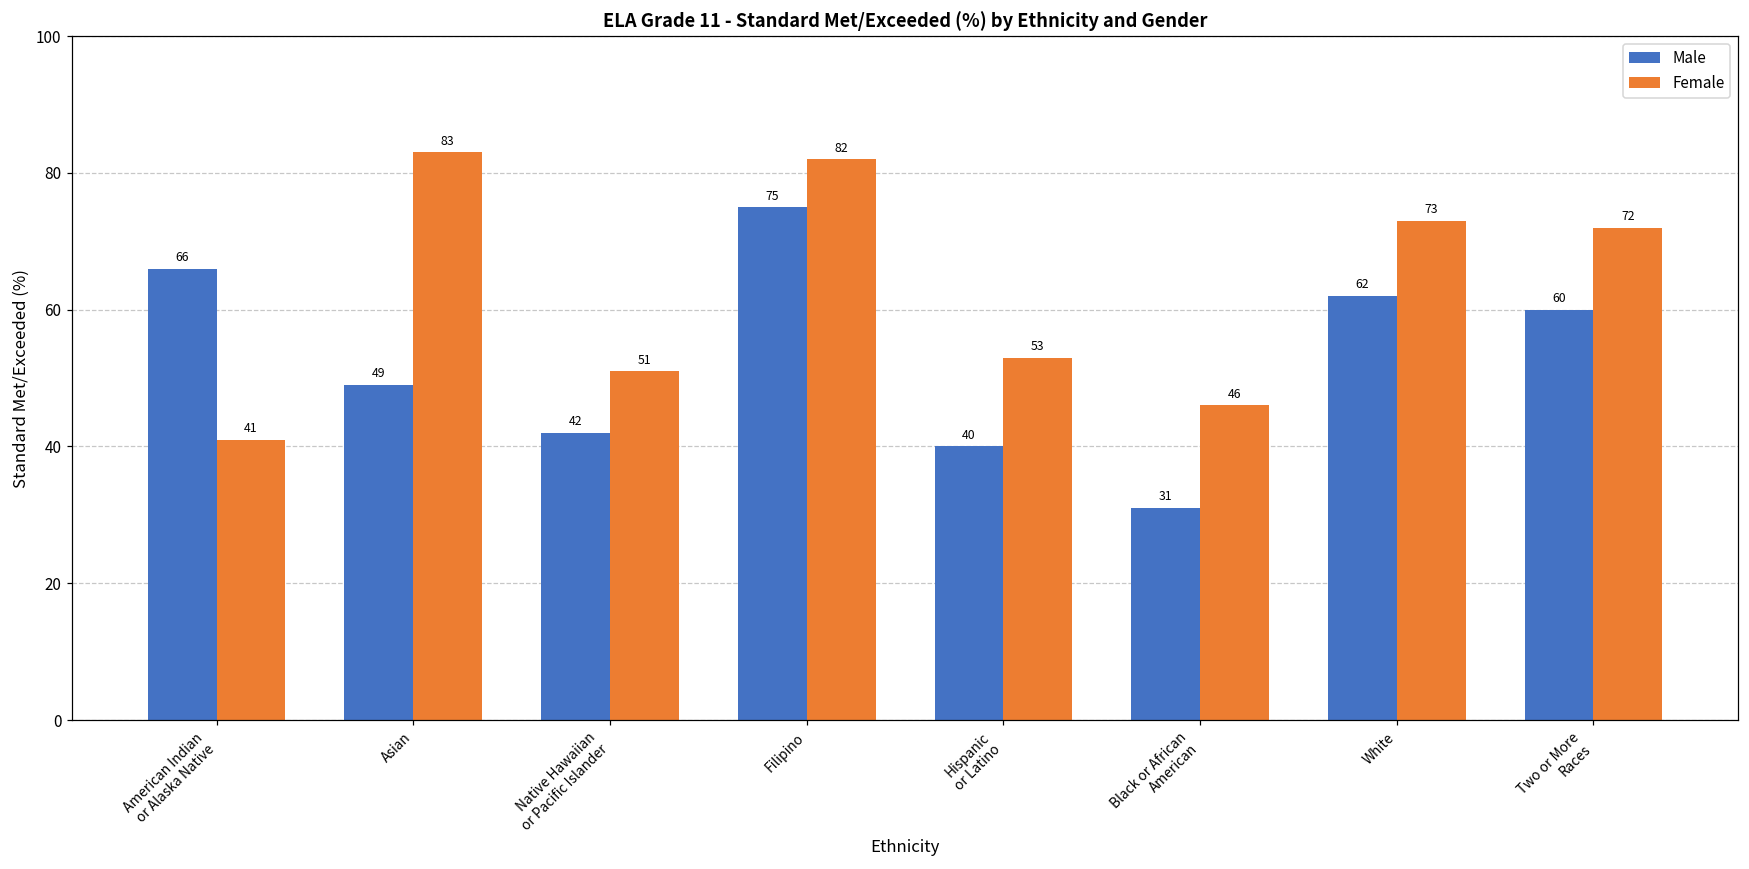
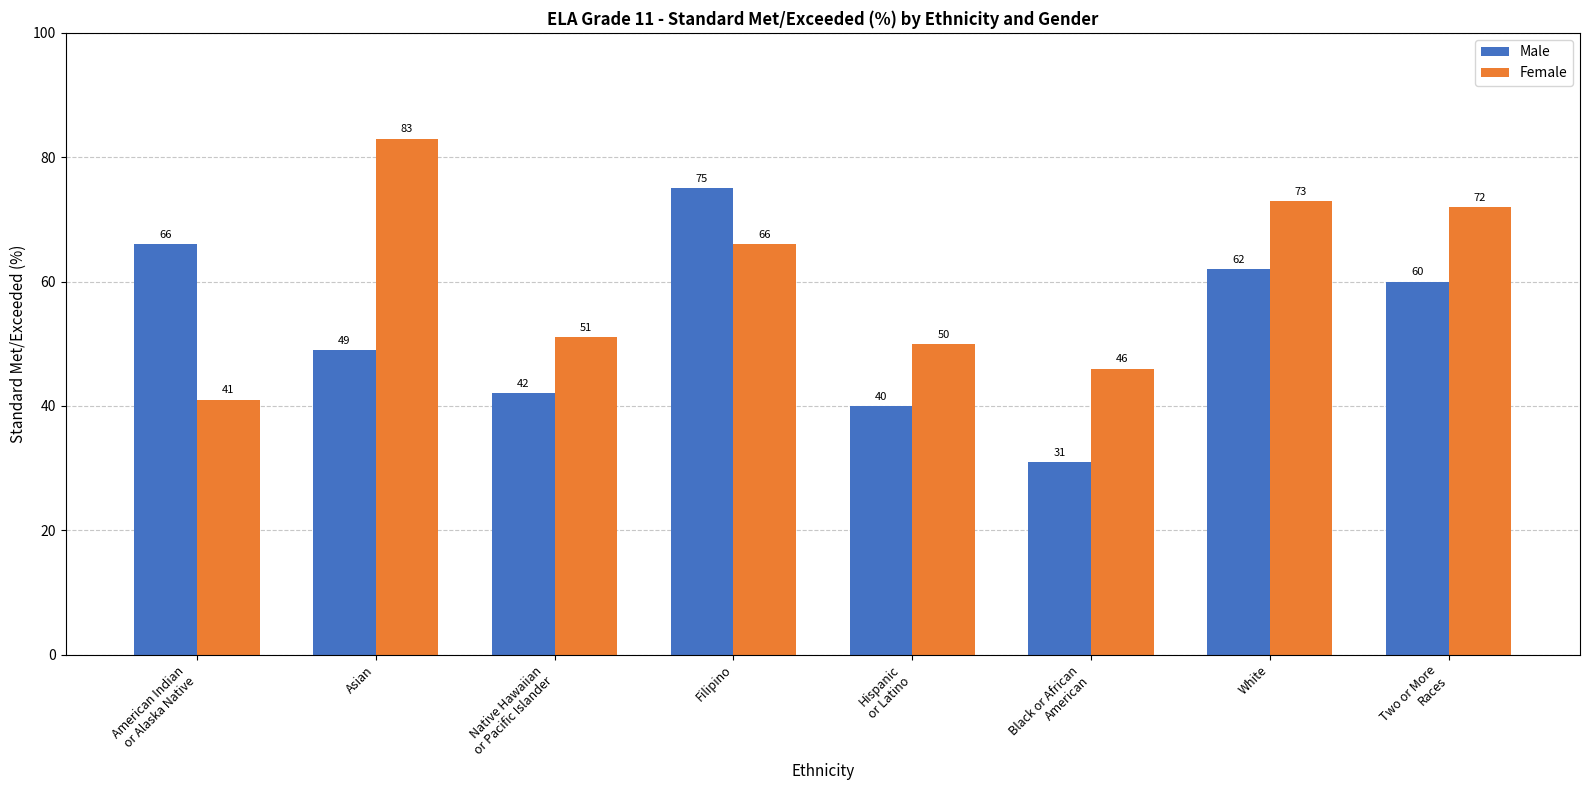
  {
    "Male": {
      "American Indian or Alaska Native": 66,
      "Asian": 49,
      "Native Hawaiian or Pacific Islander": 42,
      "Filipino": 75,
      "Hispanic or Latino": 40,
      "Black or African American": 31,
      "White": 62,
      "Two or More Races": 60
    },
    "Female": {
      "American Indian or Alaska Native": 41,
      "Asian": 83,
      "Native Hawaiian or Pacific Islander": 51,
-     "Filipino": 82,
-     "Hispanic or Latino": 53,
+     "Filipino": 66,
+     "Hispanic or Latino": 50,
      "Black or African American": 46,
      "White": 73,
      "Two or More Races": 72
    }
  }
